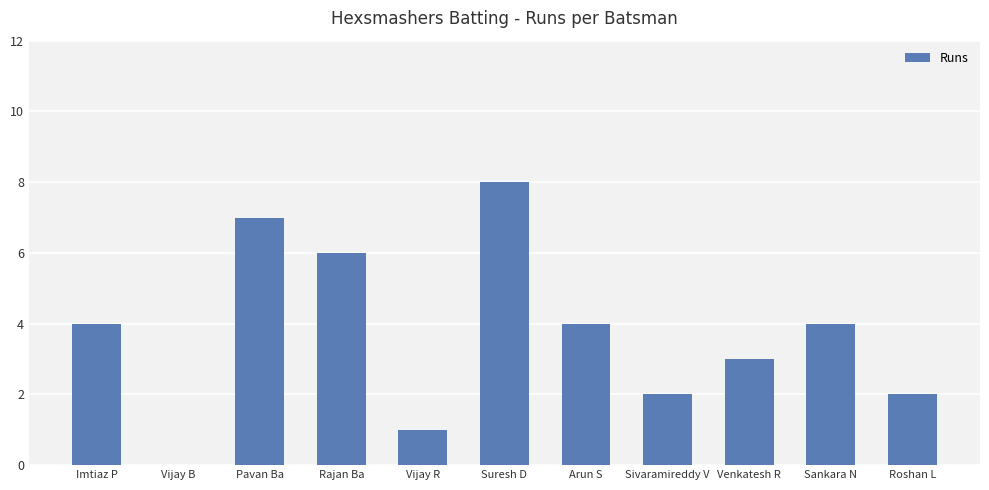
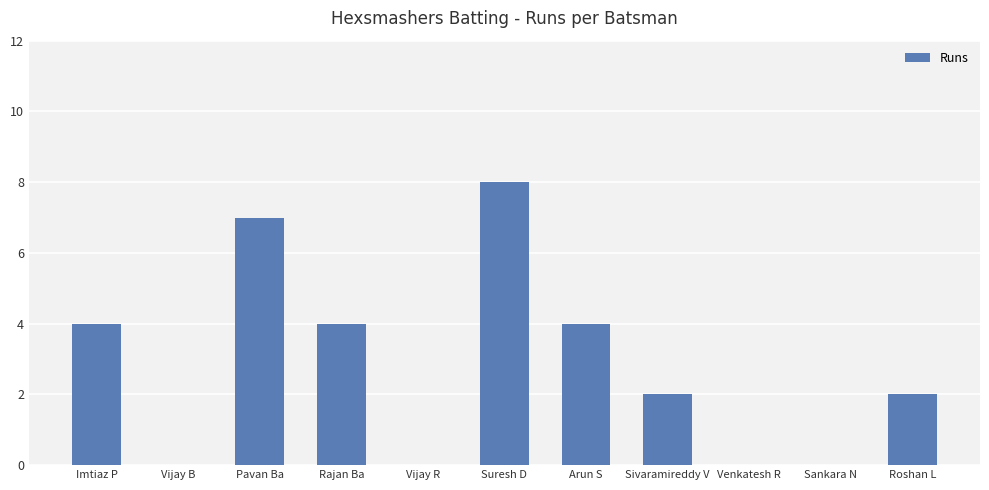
  {
    "Imtiaz P": 4,
    "Vijay B": 0,
    "Pavan Ba": 7,
-   "Rajan Ba": 6,
-   "Vijay R": 1,
+   "Rajan Ba": 4,
+   "Vijay R": 0,
    "Suresh D": 8,
    "Arun S": 4,
    "Sivaramireddy V": 2,
-   "Venkatesh R": 3,
-   "Sankara N": 4,
+   "Venkatesh R": 0,
+   "Sankara N": 0,
    "Roshan L": 2
  }
